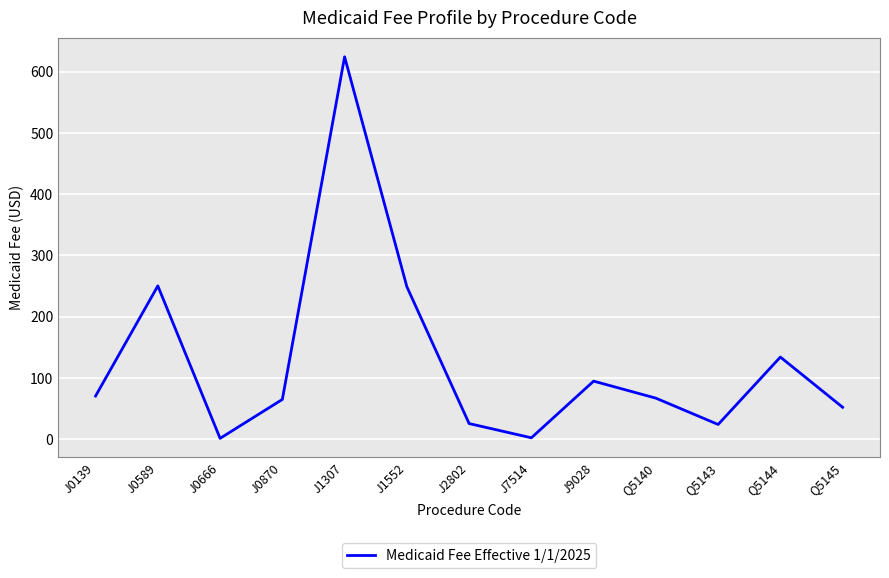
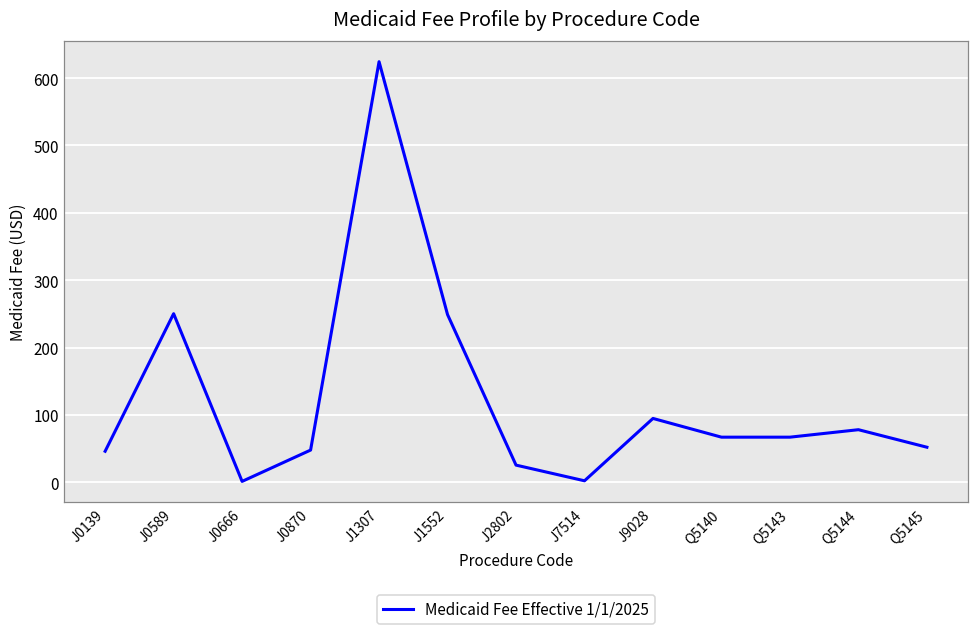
  {
-   "J0139": 70,
+   "J0139": 50,
    "J0589": 250,
    "J0666": 0,
-   "J0870": 60,
+   "J0870": 50,
    "J1307": 620,
    "J1552": 250,
    "J2802": 30,
    "J7514": 0,
    "J9028": 90,
    "Q5140": 70,
-   "Q5143": 20,
-   "Q5144": 130,
+   "Q5143": 70,
+   "Q5144": 80,
    "Q5145": 50
  }
